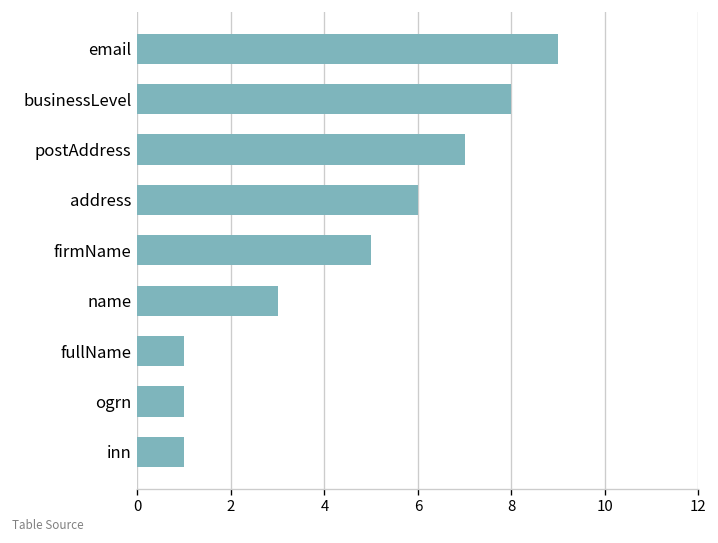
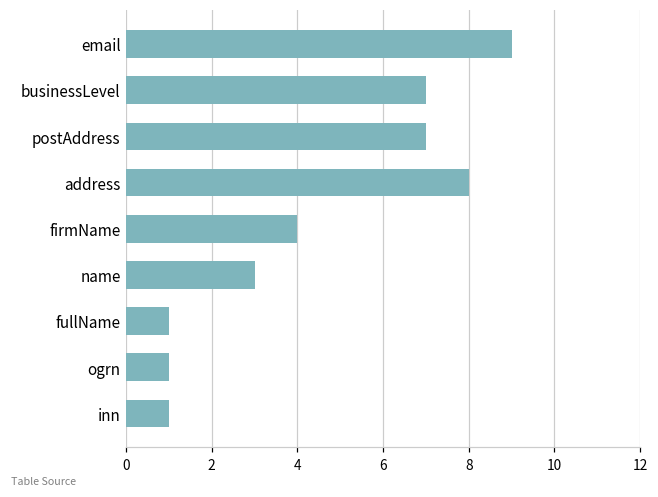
  {
    "email": 9,
-   "businessLevel": 8,
+   "businessLevel": 7,
    "postAddress": 7,
-   "address": 6,
-   "firmName": 5,
+   "address": 8,
+   "firmName": 4,
    "name": 3,
    "fullName": 1,
    "ogrn": 1,
    "inn": 1
  }
